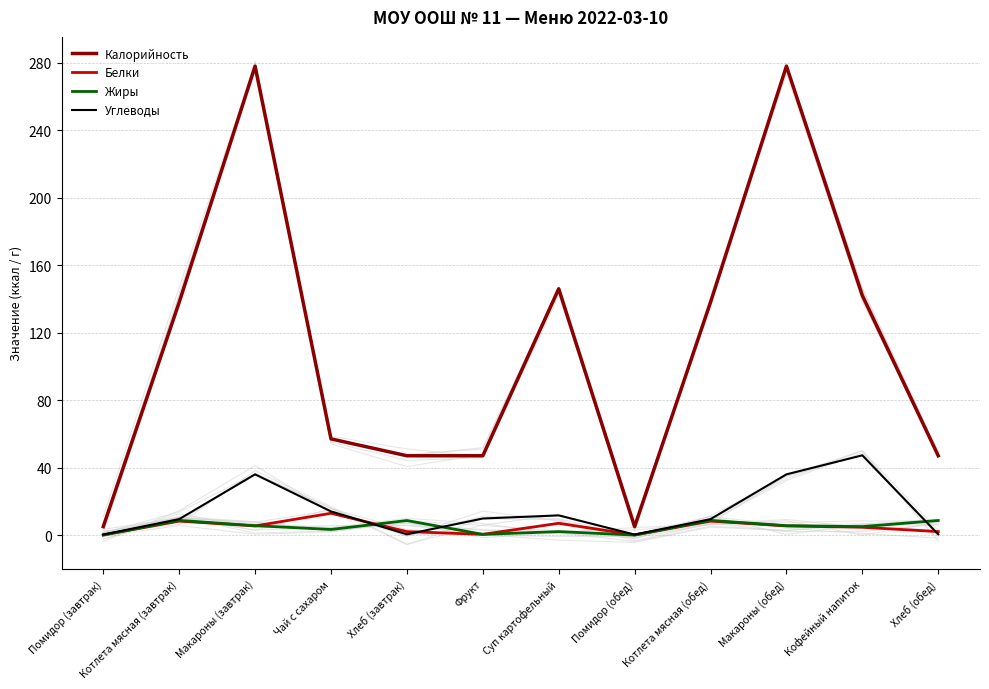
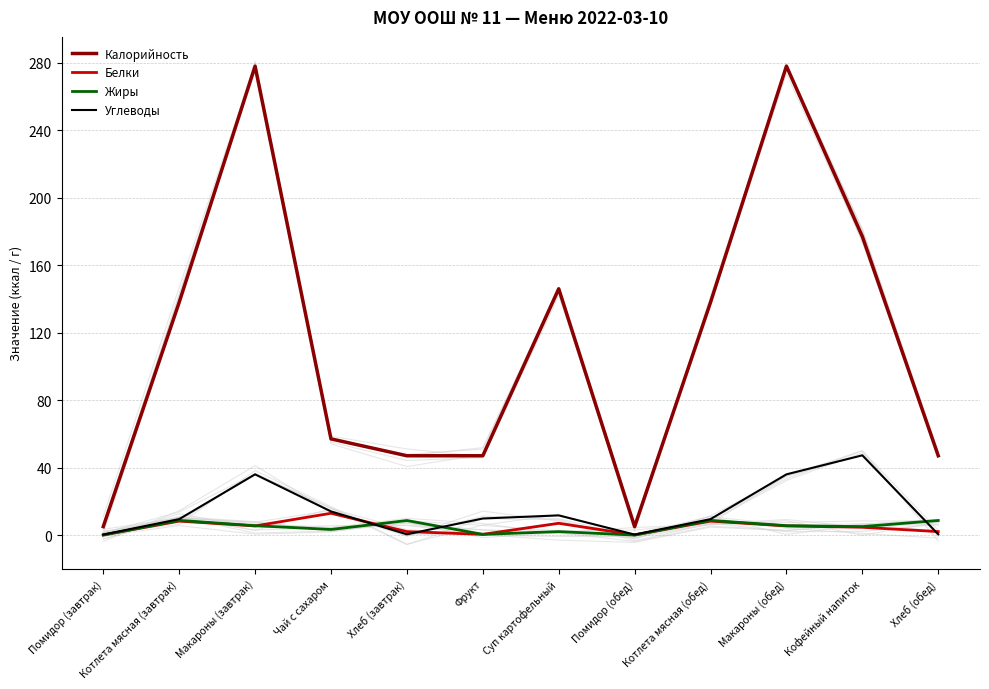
  {
    "Калорийность": {
-     "Кофейный напиток": 142
+     "Кофейный напиток": 177
    }
  }
